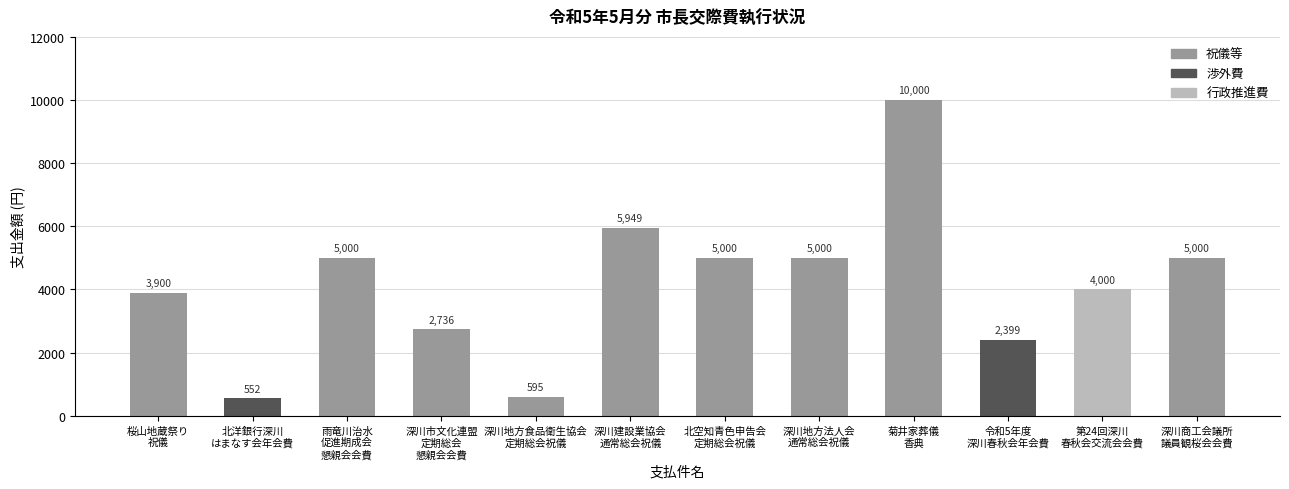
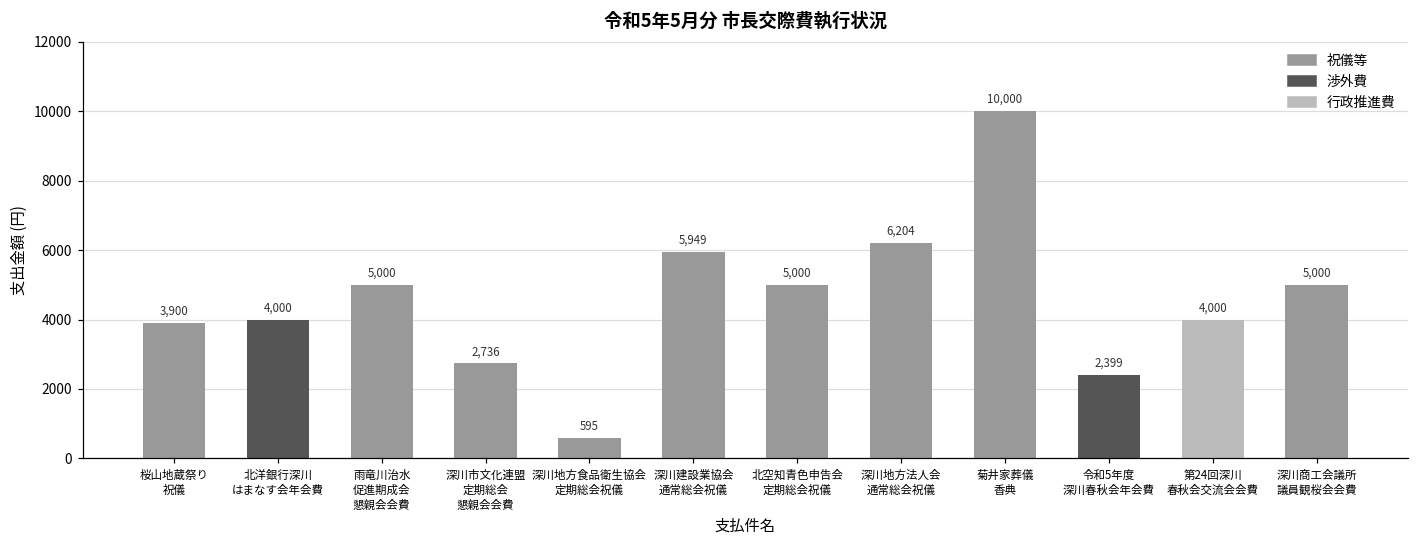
  {
    "桜山地蔵祭り 祝儀": "3,900",
-   "北洋銀行深川 はまなす会年会費": "552",
+   "北洋銀行深川 はまなす会年会費": "4,000",
    "雨竜川治水 促進期成会 懇親会会費": "5,000",
    "深川市文化連盟 定期総会 懇親会会費": "2,736",
    "深川地方食品衛生協会 定期総会祝儀": "595",
    "深川建設業協会 通常総会祝儀": "5,949",
    "北空知青色申告会 定期総会祝儀": "5,000",
-   "深川地方法人会 通常総会祝儀": "5,000",
+   "深川地方法人会 通常総会祝儀": "6,204",
    "菊井家葬儀 香典": "10,000",
    "令和5年度 深川春秋会年会費": "2,399",
    "第24回深川 春秋会交流会会費": "4,000",
    "深川商工会議所 議員観桜会会費": "5,000"
  }
